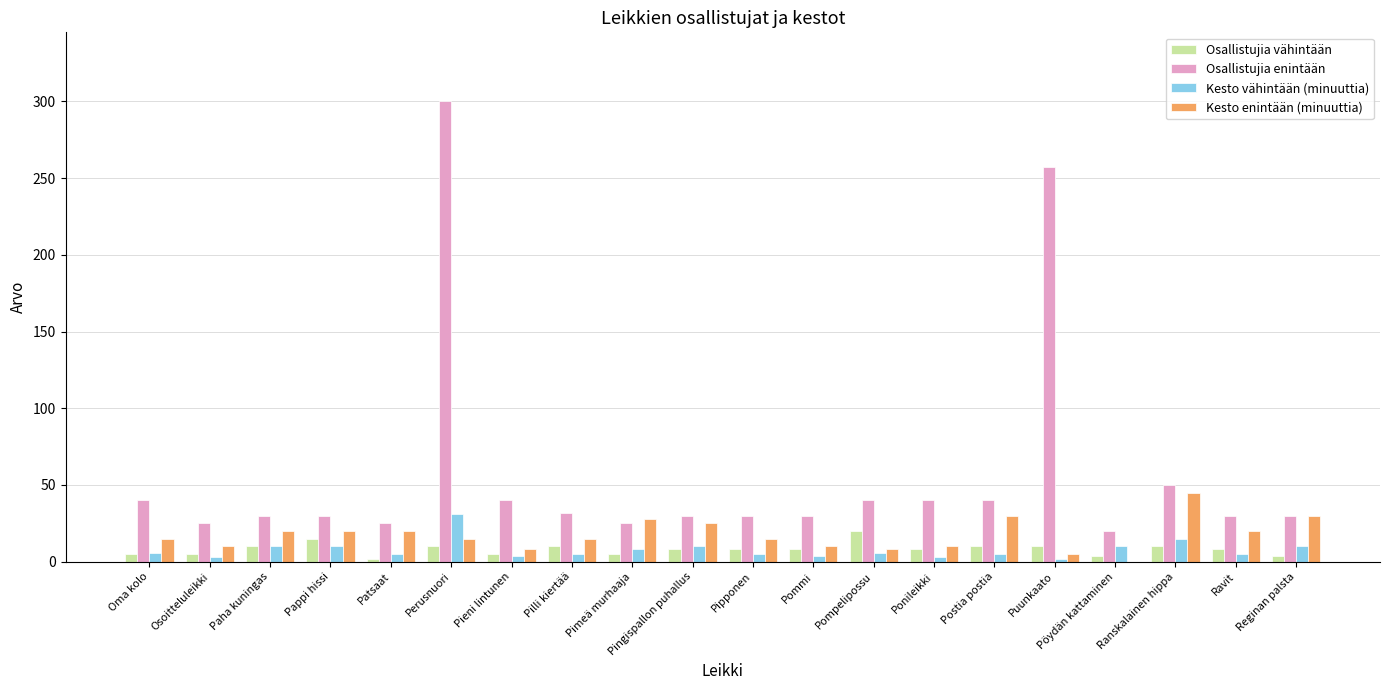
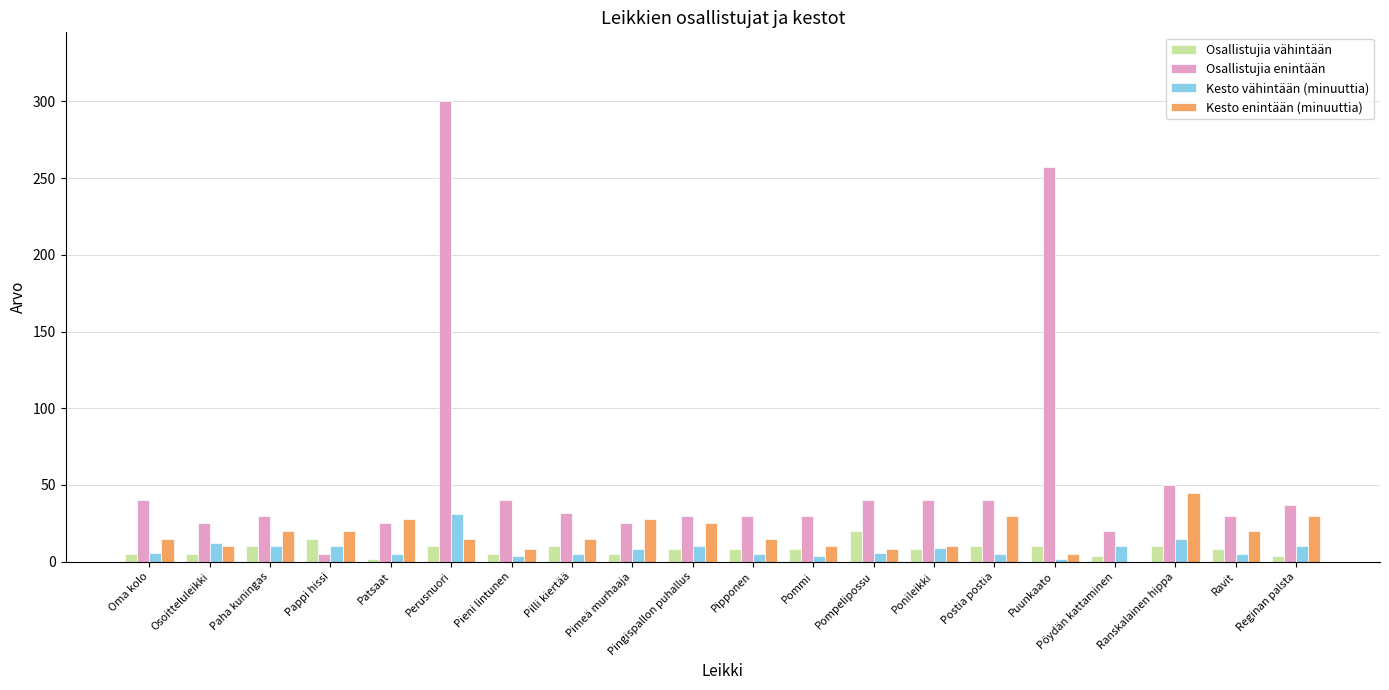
  {
    "Osallistujia vähintään": {
      "Oma kolo": 5,
      "Osoitteluleikki": 5,
      "Paha kuningas": 10,
      "Pappi hissi": 15,
      "Patsaat": 2,
      "Perusnuori": 10,
      "Pieni lintunen": 5,
      "Pilli kiertää": 10,
      "Pimeä murhaaja": 5,
      "Pingispallon puhallus": 8,
      "Pipponen": 8,
      "Pommi": 8,
      "Pompelipossu": 20,
      "Ponileikki": 8,
      "Postia postia": 10,
      "Puunkaato": 10,
      "Pöydän kattaminen": 4,
      "Ranskalainen hippa": 10,
      "Ravit": 8,
      "Reginan palsta": 4
    },
    "Osallistujia enintään": {
      "Oma kolo": 40,
      "Osoitteluleikki": 25,
      "Paha kuningas": 30,
-     "Pappi hissi": 30,
+     "Pappi hissi": 5,
      "Patsaat": 25,
      "Perusnuori": 300,
      "Pieni lintunen": 40,
      "Pilli kiertää": 32,
      "Pimeä murhaaja": 25,
      "Pingispallon puhallus": 30,
      "Pipponen": 30,
      "Pommi": 30,
      "Pompelipossu": 40,
      "Ponileikki": 40,
      "Postia postia": 40,
      "Puunkaato": 257,
      "Pöydän kattaminen": 20,
      "Ranskalainen hippa": 50,
      "Ravit": 30,
-     "Reginan palsta": 30
+     "Reginan palsta": 37
    },
    "Kesto vähintään (minuuttia)": {
      "Oma kolo": 6,
-     "Osoitteluleikki": 3,
+     "Osoitteluleikki": 12,
      "Paha kuningas": 10,
      "Pappi hissi": 10,
      "Patsaat": 5,
      "Perusnuori": 31,
      "Pieni lintunen": 4,
      "Pilli kiertää": 5,
      "Pimeä murhaaja": 8,
      "Pingispallon puhallus": 10,
      "Pipponen": 5,
      "Pommi": 4,
      "Pompelipossu": 6,
-     "Ponileikki": 3,
+     "Ponileikki": 9,
      "Postia postia": 5,
      "Puunkaato": 2,
      "Pöydän kattaminen": 10,
      "Ranskalainen hippa": 15,
      "Ravit": 5,
      "Reginan palsta": 10
    },
    "Kesto enintään (minuuttia)": {
      "Oma kolo": 15,
      "Osoitteluleikki": 10,
      "Paha kuningas": 20,
      "Pappi hissi": 20,
-     "Patsaat": 20,
+     "Patsaat": 28,
      "Perusnuori": 15,
      "Pieni lintunen": 8,
      "Pilli kiertää": 15,
      "Pimeä murhaaja": 28,
      "Pingispallon puhallus": 25,
      "Pipponen": 15,
      "Pommi": 10,
      "Pompelipossu": 8,
      "Ponileikki": 10,
      "Postia postia": 30,
      "Puunkaato": 5,
      "Pöydän kattaminen": 0,
      "Ranskalainen hippa": 45,
      "Ravit": 20,
      "Reginan palsta": 30
    }
  }
